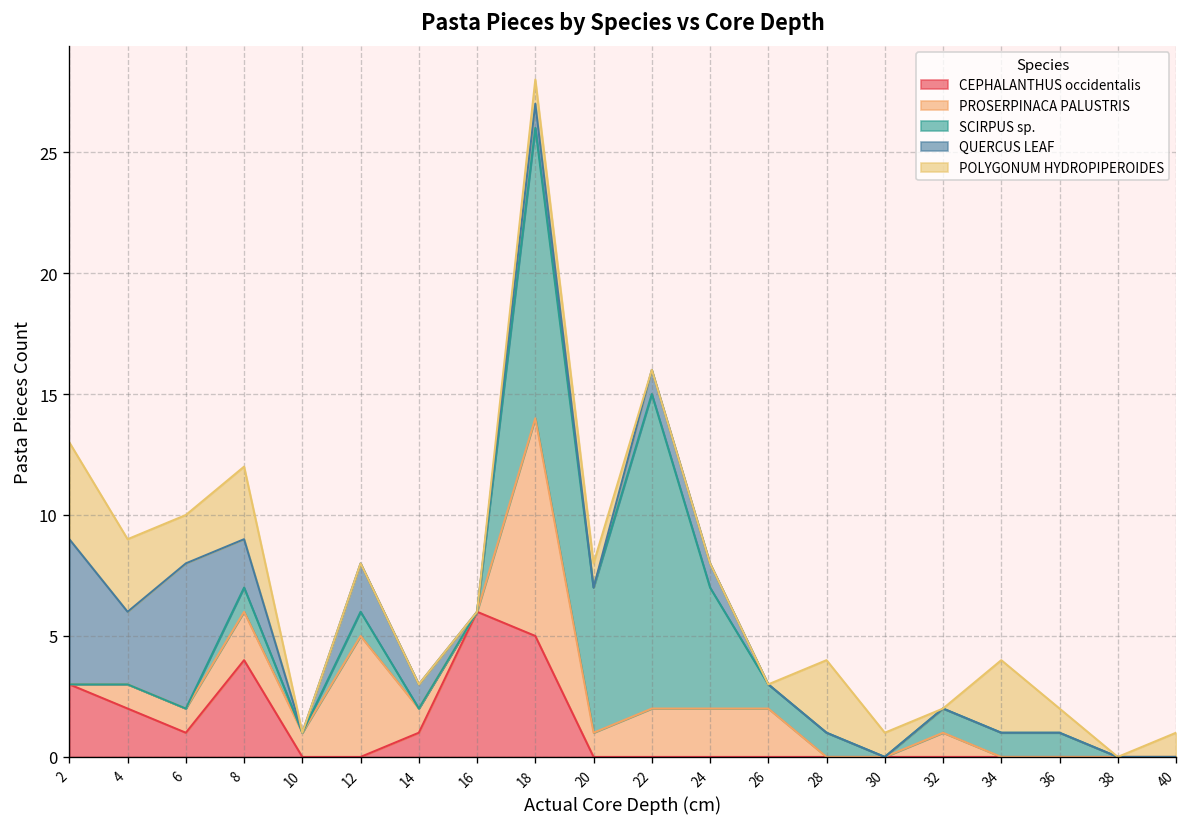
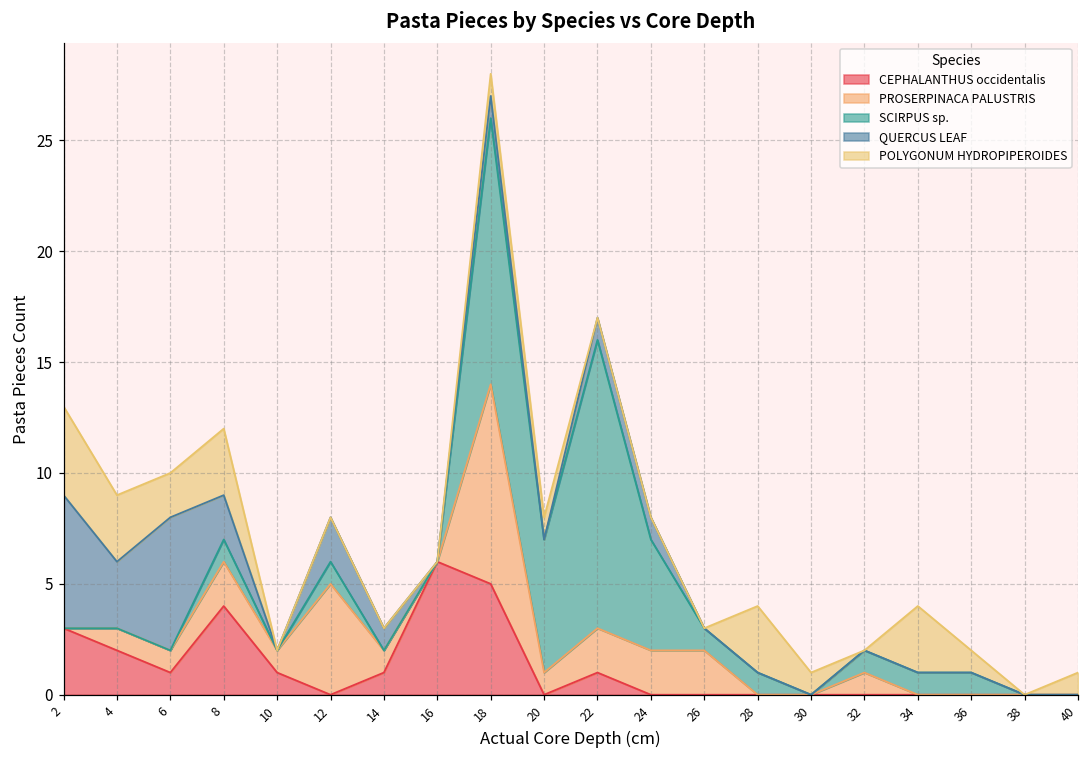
  {
    "CEPHALANTHUS occidentalis": {
      "4": 2,
      "6": 1,
      "8": 4,
-     "10": 0,
+     "10": 1,
      "12": 0,
      "14": 1,
      "18": 5,
      "20": 0,
-     "22": 0,
+     "22": 1,
      "24": 0,
      "26": 0,
      "32": 0
    }
  }
